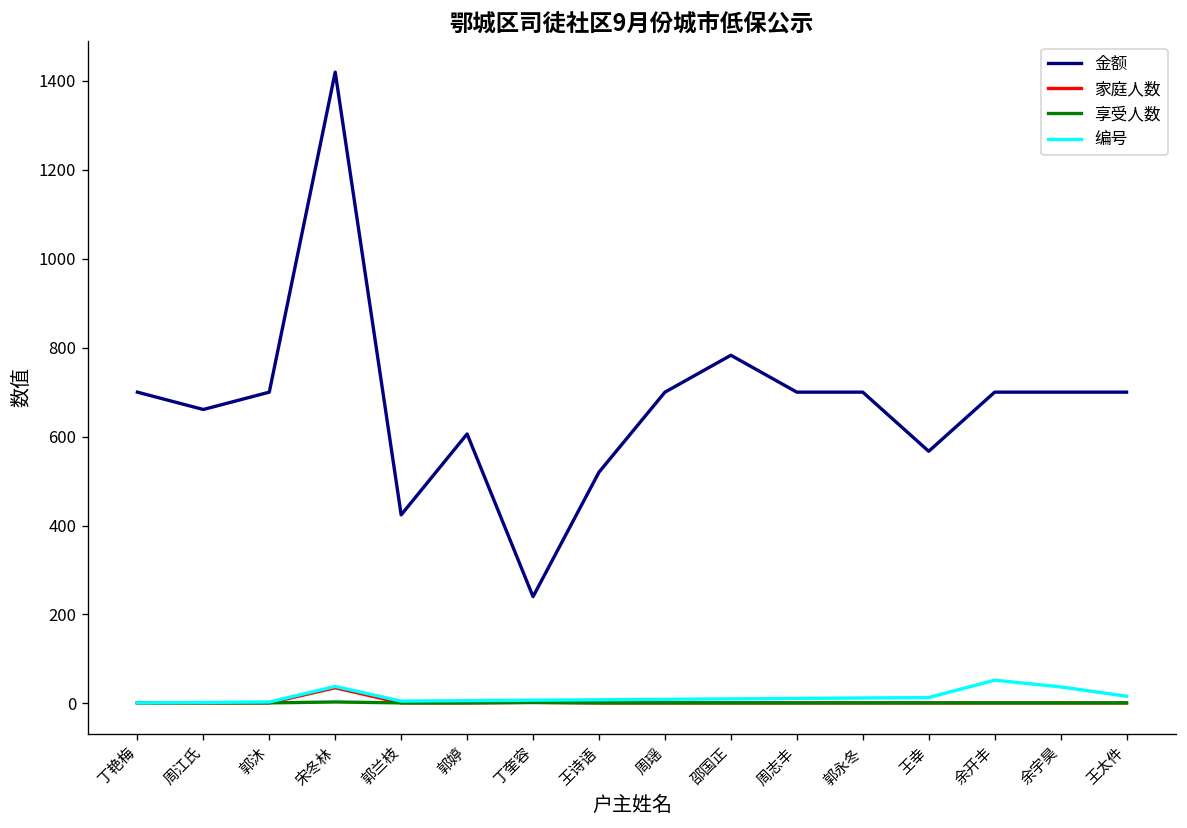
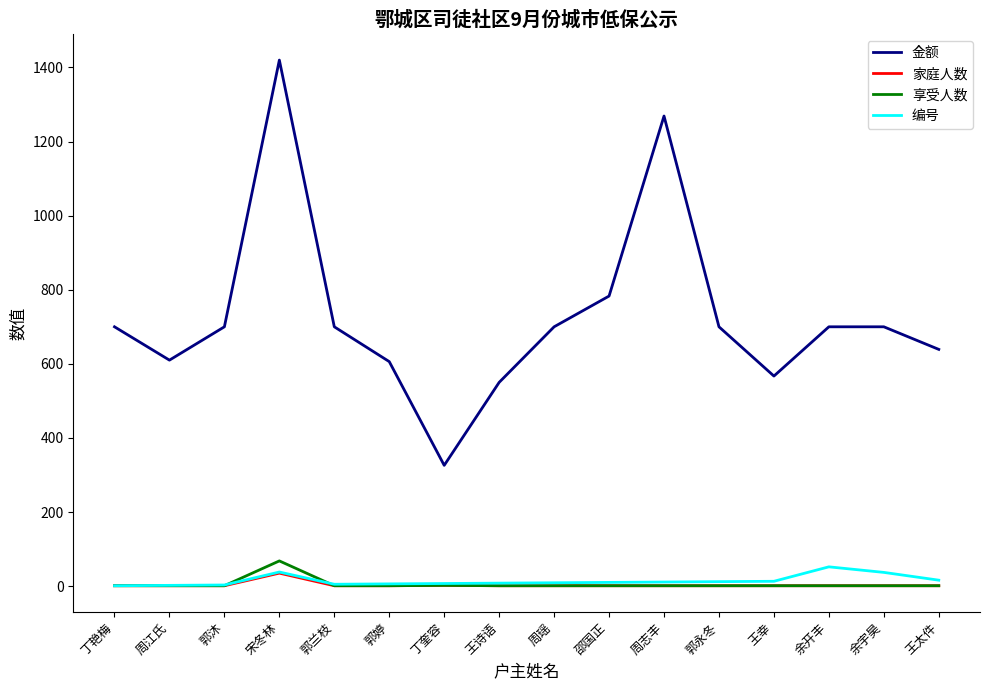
  {
    "金额": {
      "丁艳梅": 700,
-     "周江氏": 660,
+     "周江氏": 610,
      "郭沐": 700,
      "宋冬林": 1420,
-     "郭兰枝": 420,
+     "郭兰枝": 700,
      "郭婷": 610,
-     "丁奎容": 240,
-     "王诗语": 520,
+     "丁奎容": 330,
+     "王诗语": 550,
      "周瑶": 700,
      "邵国正": 780,
-     "周志丰": 700,
+     "周志丰": 1270,
      "郭永冬": 700,
      "王幸": 570,
      "余开丰": 700,
      "余宇昊": 700,
-     "王太件": 700
+     "王太件": 640
    },
    "享受人数": {
-     "宋冬林": 0
+     "宋冬林": 70
    },
    "编号": {
      "王诗语": 10,
      "周瑶": 10,
      "邵国正": 10,
      "周志丰": 10,
      "郭永冬": 10,
      "王幸": 10,
      "余开丰": 50,
      "余宇昊": 40,
      "王太件": 20
    }
  }
